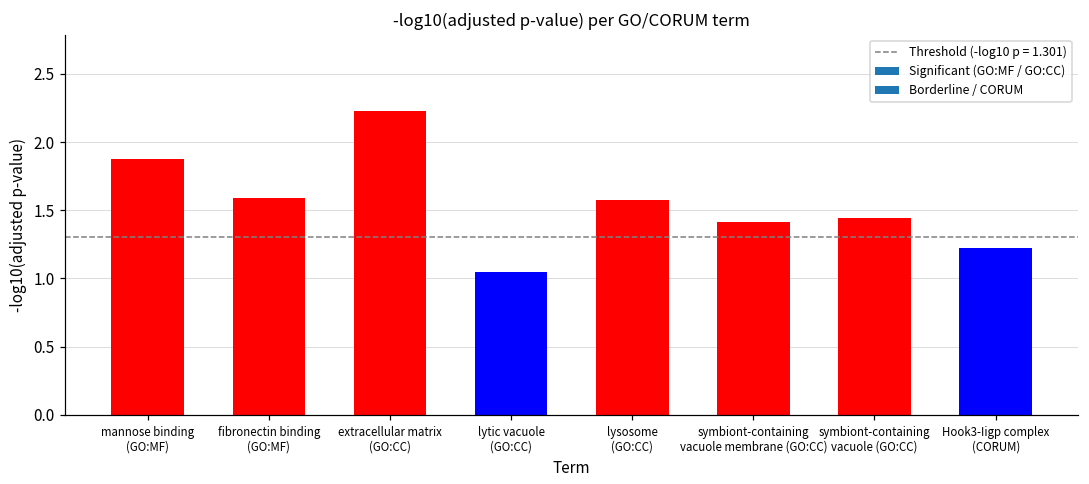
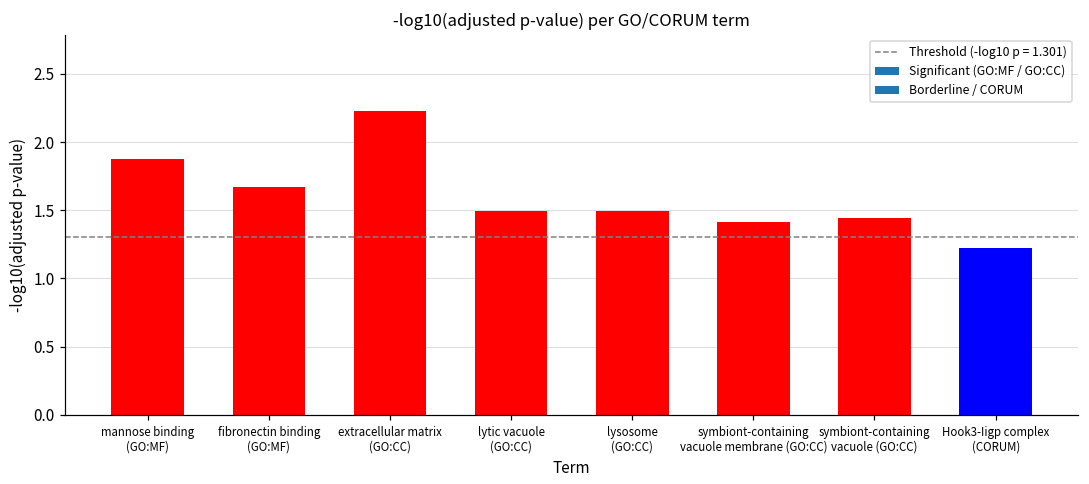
  {
    "mannose binding (GO:MF)": 1.88,
-   "fibronectin binding (GO:MF)": 1.59,
+   "fibronectin binding (GO:MF)": 1.67,
    "extracellular matrix (GO:CC)": 2.23,
-   "lytic vacuole (GO:CC)": 1.05,
-   "lysosome (GO:CC)": 1.57,
+   "lytic vacuole (GO:CC)": 1.50,
+   "lysosome (GO:CC)": 1.50,
    "symbiont-containing vacuole membrane (GO:CC)": 1.41,
    "symbiont-containing vacuole (GO:CC)": 1.44,
    "Hook3-Iigp complex (CORUM)": 1.22
  }
